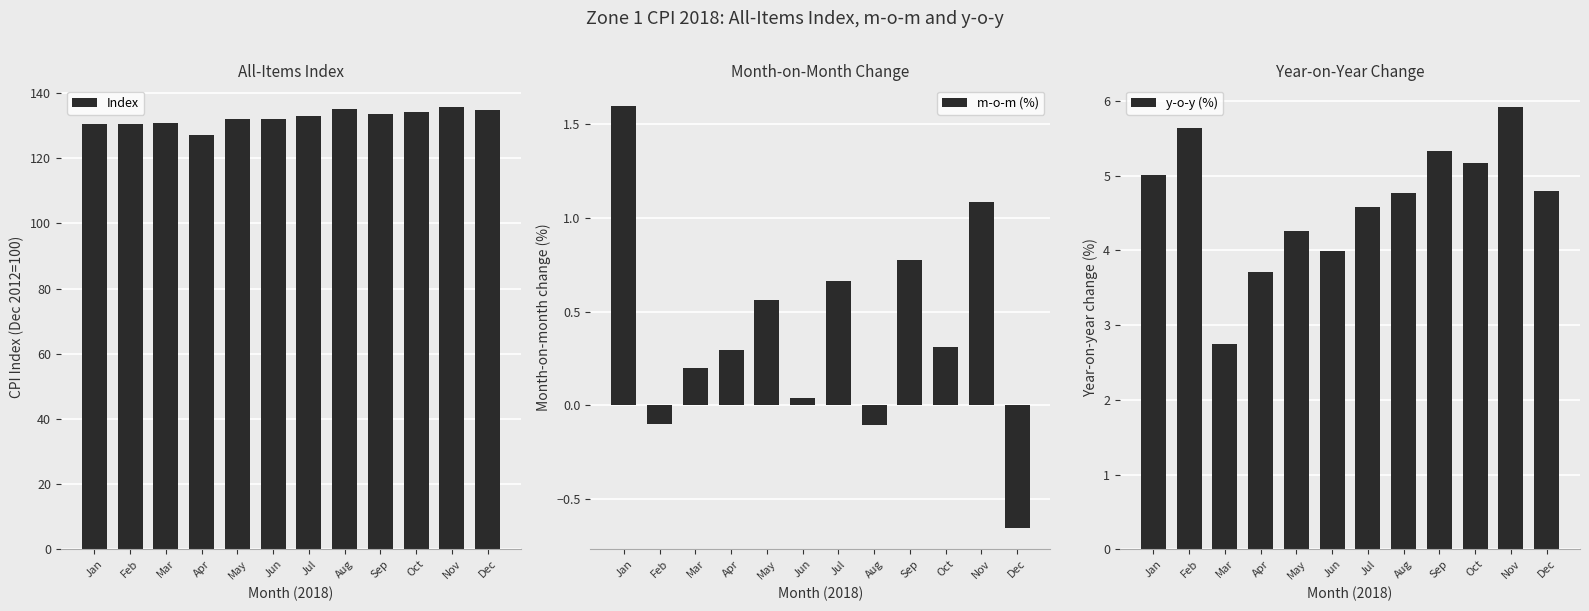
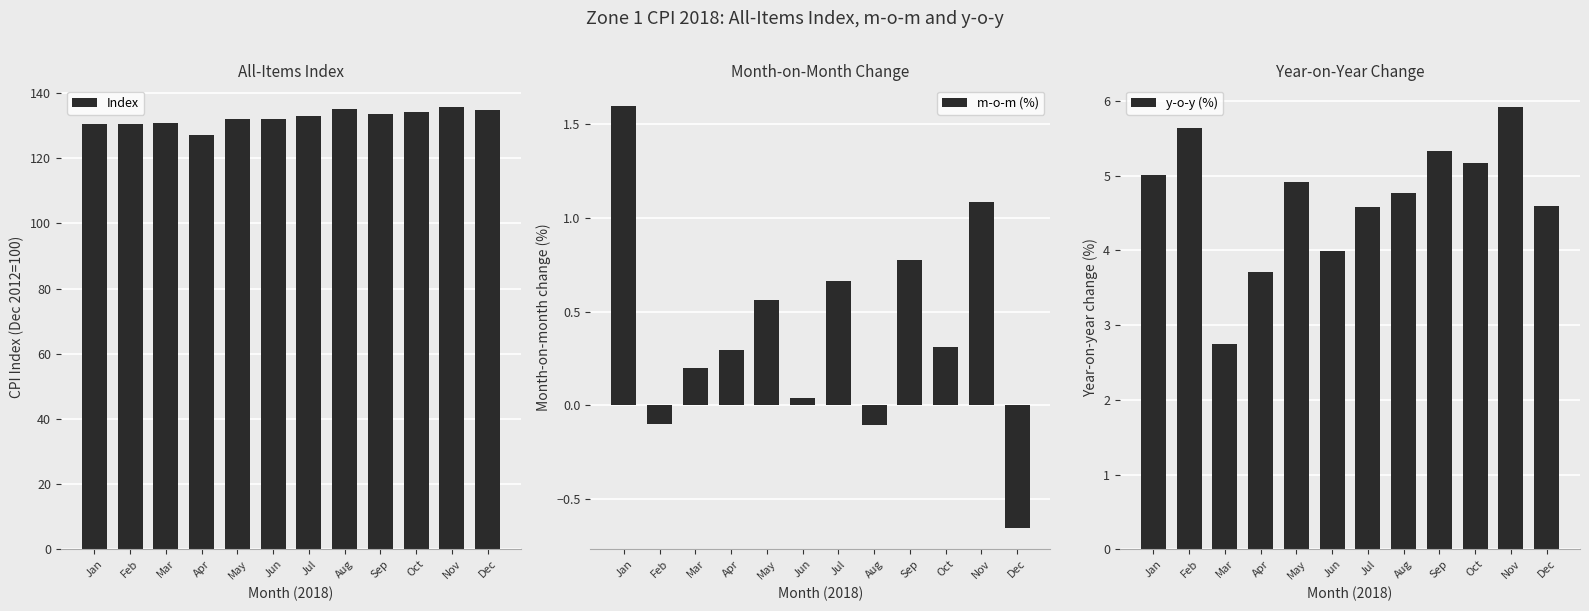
  {
    "All-Items Index": {
      "Jan": 131,
      "Feb": 130,
      "Mar": 131,
      "Apr": 127,
      "May": 132,
      "Jun": 132,
      "Jul": 133,
      "Aug": 135,
      "Sep": 134,
      "Oct": 134,
      "Nov": 136,
      "Dec": 135
    },
    "Month-on-Month Change": {
      "Jan": 1.59,
      "Feb": -0.10,
      "Mar": 0.20,
      "Apr": 0.30,
      "May": 0.56,
      "Jun": 0.04,
      "Jul": 0.66,
      "Aug": -0.11,
      "Sep": 0.77,
      "Oct": 0.31,
      "Nov": 1.08,
      "Dec": -0.65
    },
    "Year-on-Year Change": {
      "Jan": 5.0,
      "Feb": 5.6,
      "Mar": 2.7,
      "Apr": 3.7,
-     "May": 4.3,
+     "May": 4.9,
      "Jun": 4.0,
      "Jul": 4.6,
      "Aug": 4.8,
      "Sep": 5.3,
      "Oct": 5.2,
      "Nov": 5.9,
-     "Dec": 4.8
+     "Dec": 4.6
    }
  }
